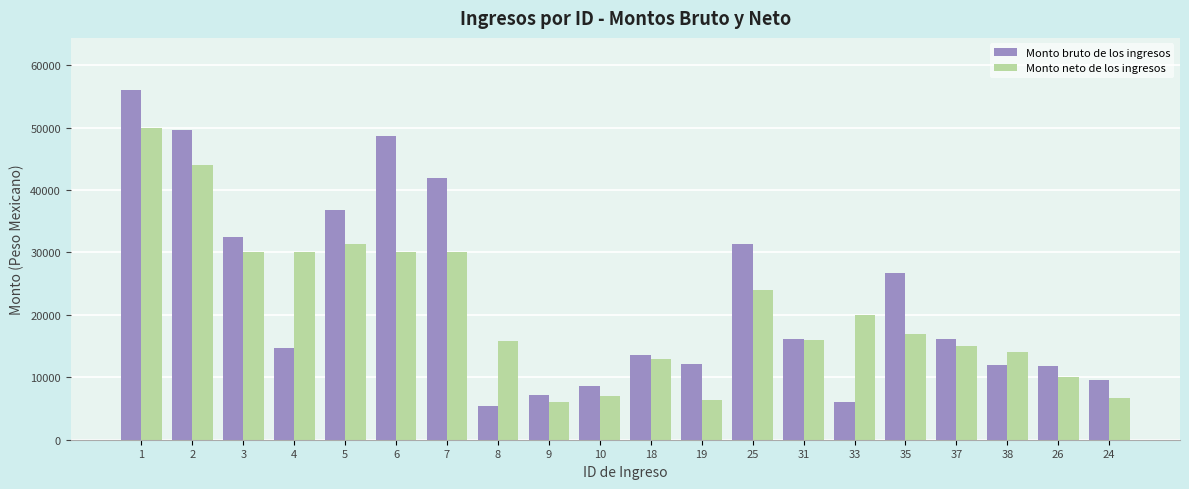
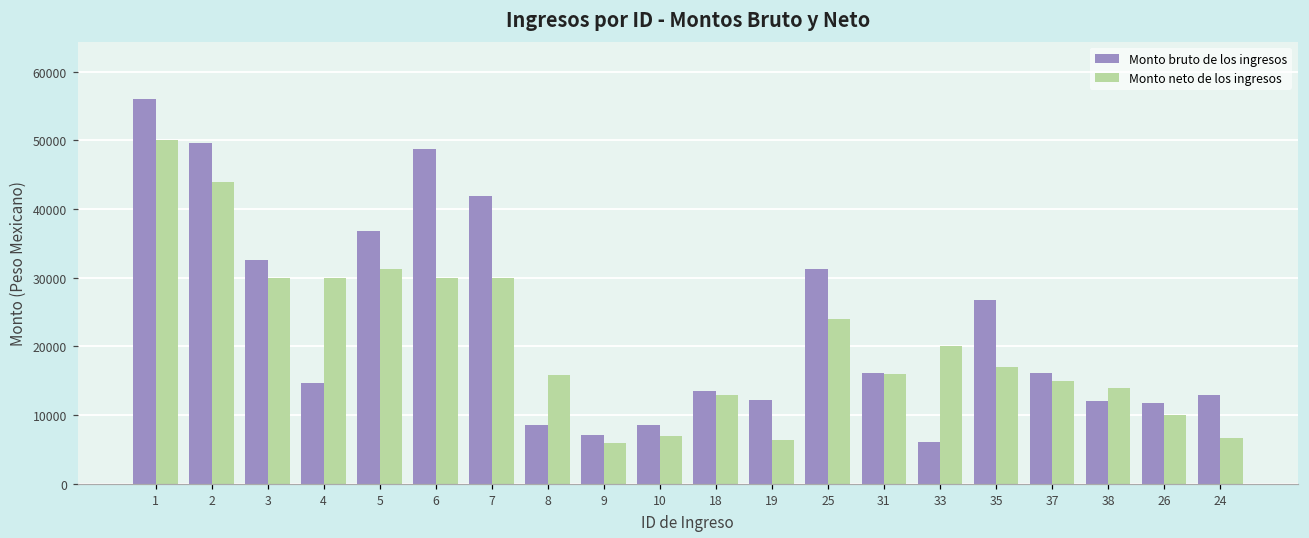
  {
    "Monto bruto de los ingresos": {
      "1": 56000,
      "2": 50000,
      "3": 33000,
      "4": 15000,
      "5": 37000,
      "6": 49000,
      "7": 42000,
-     "8": 5000,
+     "8": 9000,
      "9": 7000,
      "10": 9000,
      "18": 14000,
      "19": 12000,
      "25": 31000,
      "31": 16000,
      "33": 6000,
      "35": 27000,
      "37": 16000,
      "38": 12000,
      "26": 12000,
-     "24": 10000
+     "24": 13000
    },
    "Monto neto de los ingresos": {
      "1": 50000,
      "2": 44000,
      "3": 30000,
      "4": 30000,
      "5": 31000,
      "6": 30000,
      "7": 30000,
      "8": 16000,
      "9": 6000,
      "10": 7000,
      "18": 13000,
      "19": 6000,
      "25": 24000,
      "31": 16000,
      "33": 20000,
      "35": 17000,
      "37": 15000,
      "38": 14000,
      "26": 10000,
      "24": 7000
    }
  }
